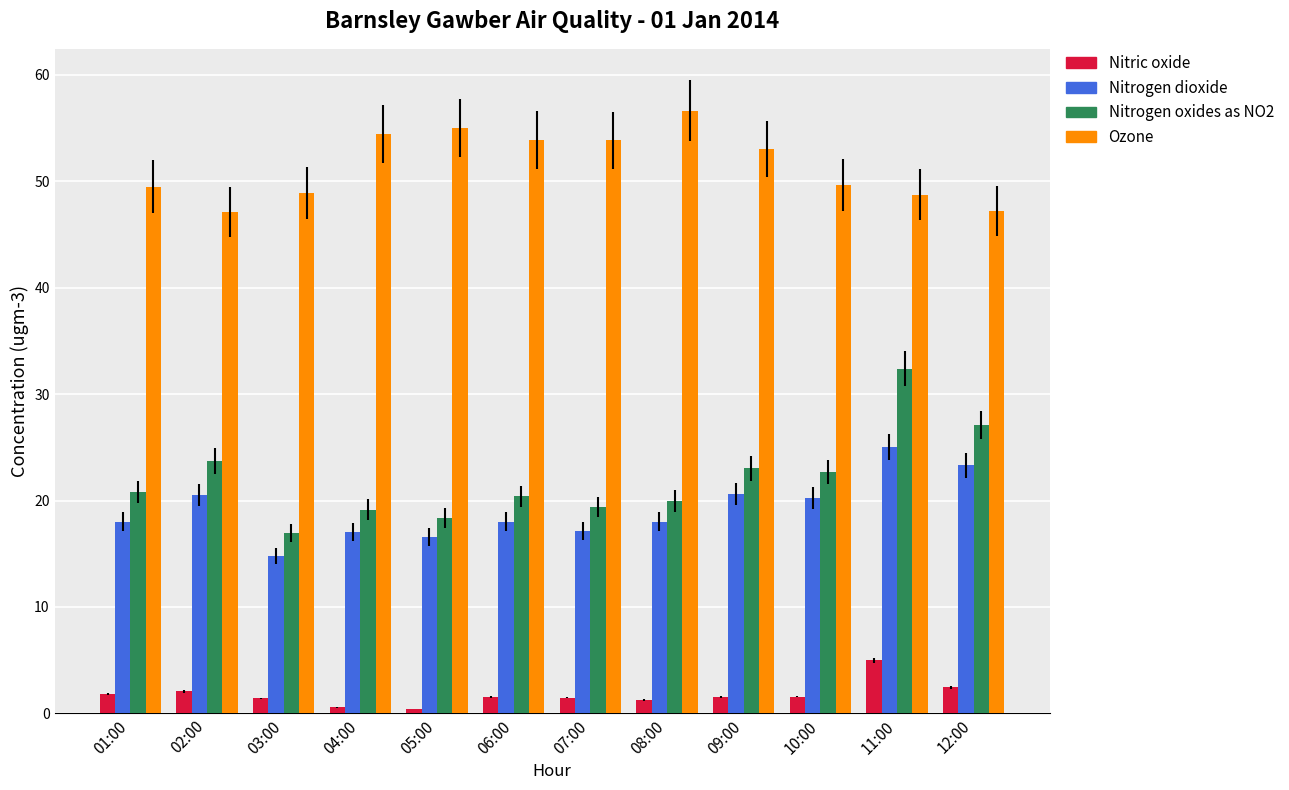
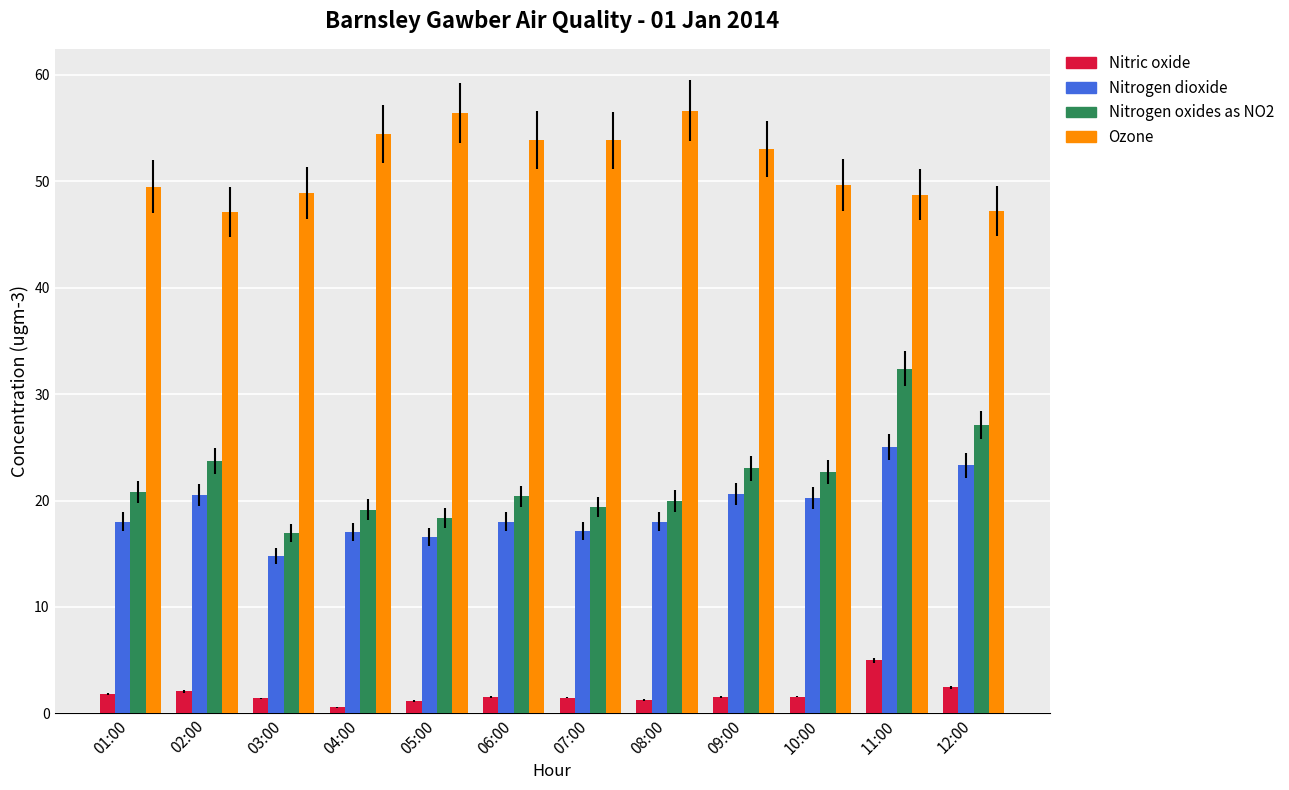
  {
    "Nitric oxide": {
      "01:00": 1.8,
      "02:00": 2.1,
      "03:00": 1.4,
      "04:00": 0.6,
-     "05:00": 0.4,
+     "05:00": 1.2,
      "06:00": 1.5,
      "07:00": 1.5,
      "08:00": 1.3,
      "09:00": 1.6,
      "10:00": 1.6,
      "11:00": 5.0,
      "12:00": 2.5
    },
    "Nitrogen dioxide": {
      "01:00": 18.0,
      "02:00": 20.6,
      "03:00": 14.8,
      "04:00": 17.0,
      "05:00": 16.6,
      "06:00": 18.0,
      "07:00": 17.1,
      "08:00": 18.0,
      "09:00": 20.6,
      "10:00": 20.3,
      "11:00": 25.0,
      "12:00": 23.3
    },
    "Nitrogen oxides as NO2": {
      "01:00": 20.8,
      "02:00": 23.7,
      "03:00": 17.0,
      "04:00": 19.1,
      "05:00": 18.3,
      "06:00": 20.4,
      "07:00": 19.4,
      "08:00": 20.0,
      "09:00": 23.0,
      "10:00": 22.7,
      "11:00": 32.4,
      "12:00": 27.1
    },
    "Ozone": {
      "01:00": 49.5,
      "02:00": 47.1,
      "03:00": 48.8,
      "04:00": 54.4,
-     "05:00": 55.0,
+     "05:00": 56.4,
      "06:00": 53.9,
      "07:00": 53.8,
      "08:00": 56.6,
      "09:00": 53.0,
      "10:00": 49.6,
      "11:00": 48.7,
      "12:00": 47.2
    }
  }
